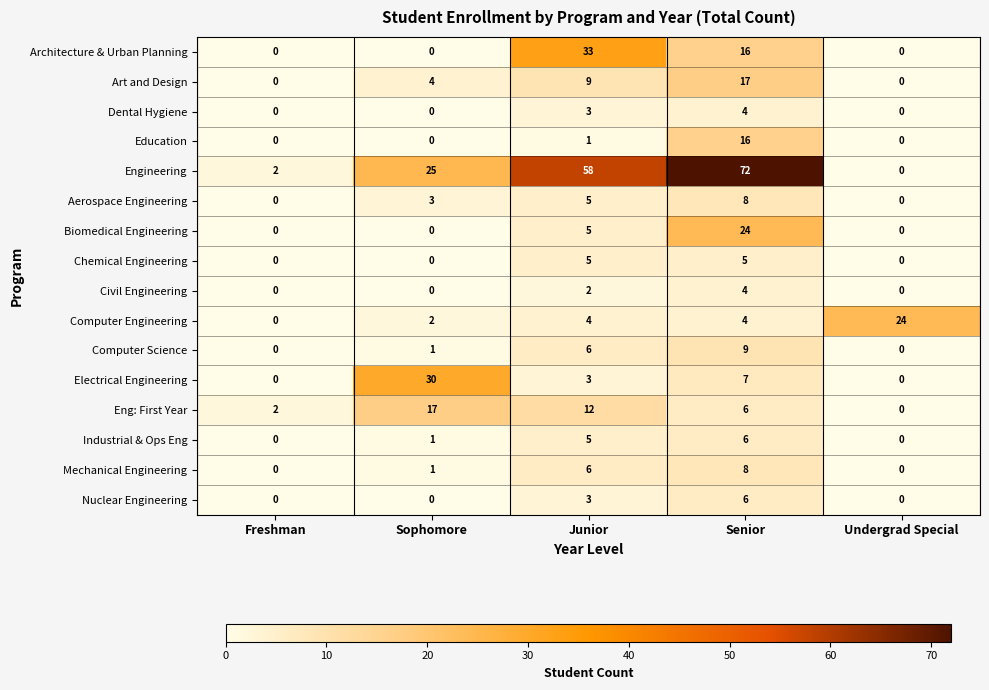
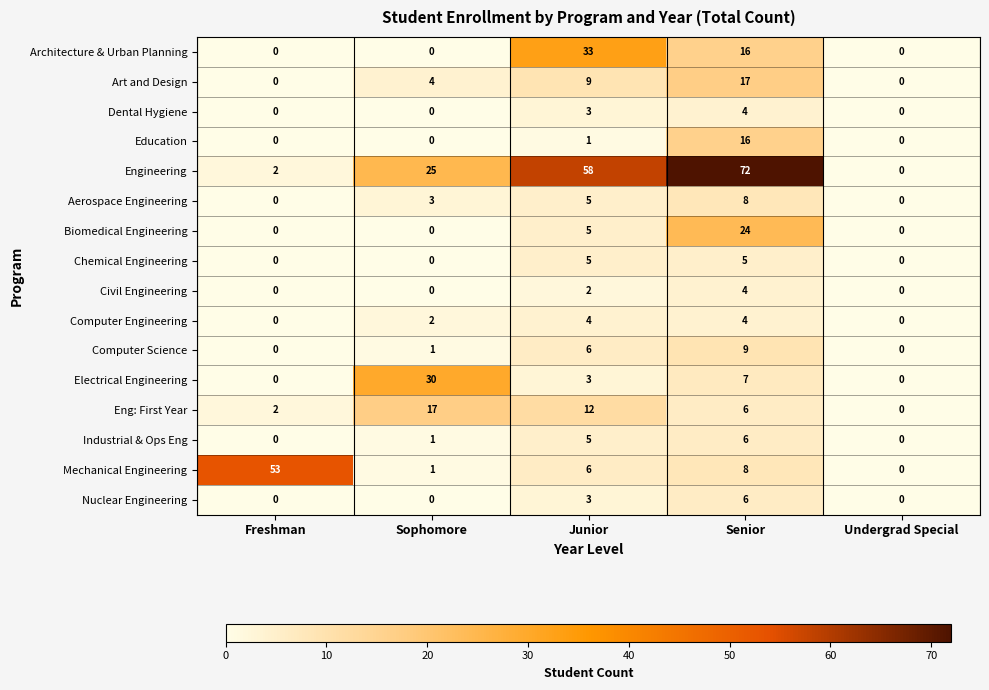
  {
    "Architecture & Urban Planning": {
      "Freshman": 0,
      "Sophomore": 0,
      "Junior": 33,
      "Senior": 16,
      "Undergrad Special": 0
    },
    "Art and Design": {
      "Freshman": 0,
      "Sophomore": 4,
      "Junior": 9,
      "Senior": 17,
      "Undergrad Special": 0
    },
    "Dental Hygiene": {
      "Freshman": 0,
      "Sophomore": 0,
      "Junior": 3,
      "Senior": 4,
      "Undergrad Special": 0
    },
    "Education": {
      "Freshman": 0,
      "Sophomore": 0,
      "Junior": 1,
      "Senior": 16,
      "Undergrad Special": 0
    },
    "Engineering": {
      "Freshman": 2,
      "Sophomore": 25,
      "Junior": 58,
      "Senior": 72,
      "Undergrad Special": 0
    },
    "Aerospace Engineering": {
      "Freshman": 0,
      "Sophomore": 3,
      "Junior": 5,
      "Senior": 8,
      "Undergrad Special": 0
    },
    "Biomedical Engineering": {
      "Freshman": 0,
      "Sophomore": 0,
      "Junior": 5,
      "Senior": 24,
      "Undergrad Special": 0
    },
    "Chemical Engineering": {
      "Freshman": 0,
      "Sophomore": 0,
      "Junior": 5,
      "Senior": 5,
      "Undergrad Special": 0
    },
    "Civil Engineering": {
      "Freshman": 0,
      "Sophomore": 0,
      "Junior": 2,
      "Senior": 4,
      "Undergrad Special": 0
    },
    "Computer Engineering": {
      "Freshman": 0,
      "Sophomore": 2,
      "Junior": 4,
      "Senior": 4,
-     "Undergrad Special": 24
+     "Undergrad Special": 0
    },
    "Computer Science": {
      "Freshman": 0,
      "Sophomore": 1,
      "Junior": 6,
      "Senior": 9,
      "Undergrad Special": 0
    },
    "Electrical Engineering": {
      "Freshman": 0,
      "Sophomore": 30,
      "Junior": 3,
      "Senior": 7,
      "Undergrad Special": 0
    },
    "Eng: First Year": {
      "Freshman": 2,
      "Sophomore": 17,
      "Junior": 12,
      "Senior": 6,
      "Undergrad Special": 0
    },
    "Industrial & Ops Eng": {
      "Freshman": 0,
      "Sophomore": 1,
      "Junior": 5,
      "Senior": 6,
      "Undergrad Special": 0
    },
    "Mechanical Engineering": {
-     "Freshman": 0,
+     "Freshman": 53,
      "Sophomore": 1,
      "Junior": 6,
      "Senior": 8,
      "Undergrad Special": 0
    },
    "Nuclear Engineering": {
      "Freshman": 0,
      "Sophomore": 0,
      "Junior": 3,
      "Senior": 6,
      "Undergrad Special": 0
    }
  }
